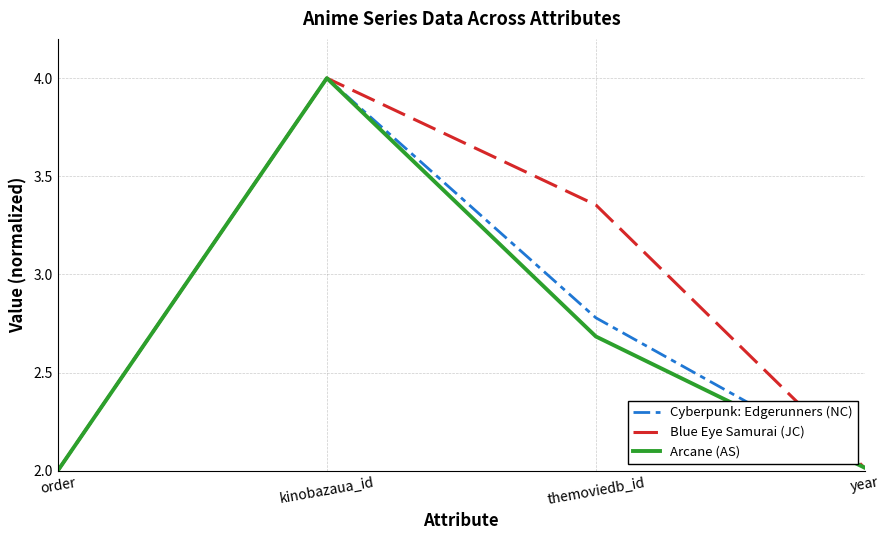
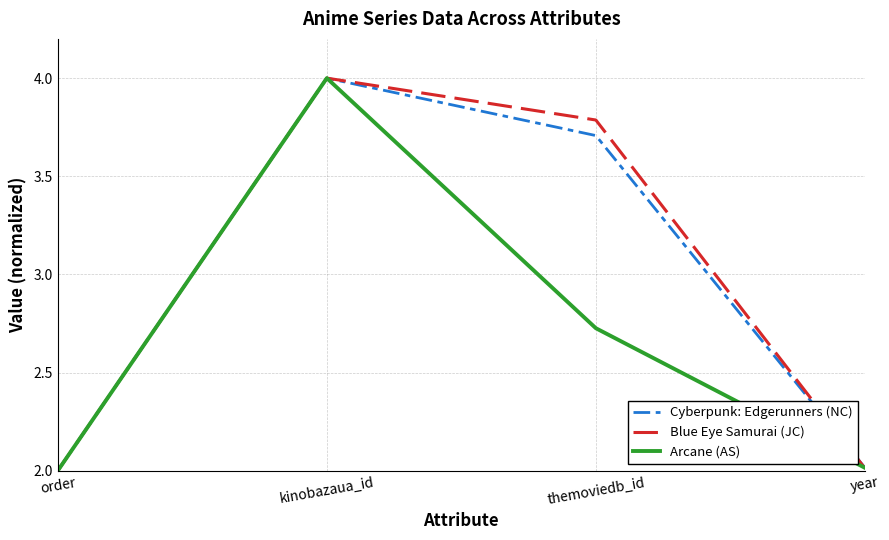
  {
    "Cyberpunk: Edgerunners (NC)": {
-     "themoviedb_id": 2.78
+     "themoviedb_id": 3.71
    },
    "Blue Eye Samurai (JC)": {
-     "themoviedb_id": 3.35
+     "themoviedb_id": 3.79
    },
    "Arcane (AS)": {
-     "themoviedb_id": 2.68
+     "themoviedb_id": 2.73
    }
  }
